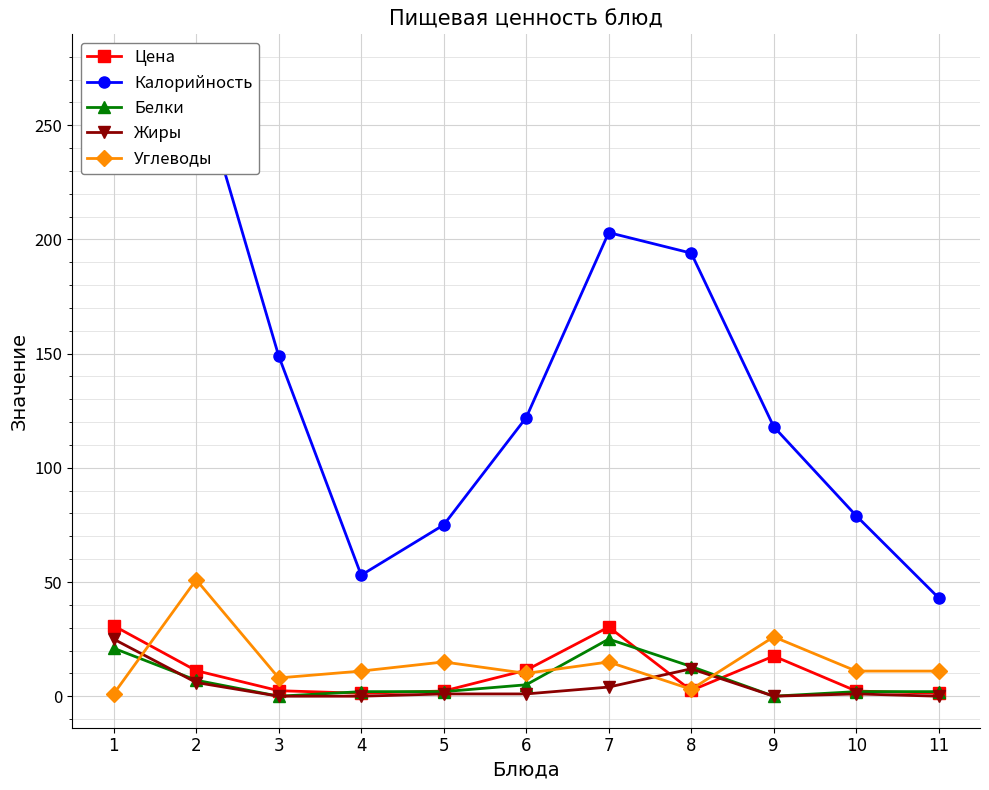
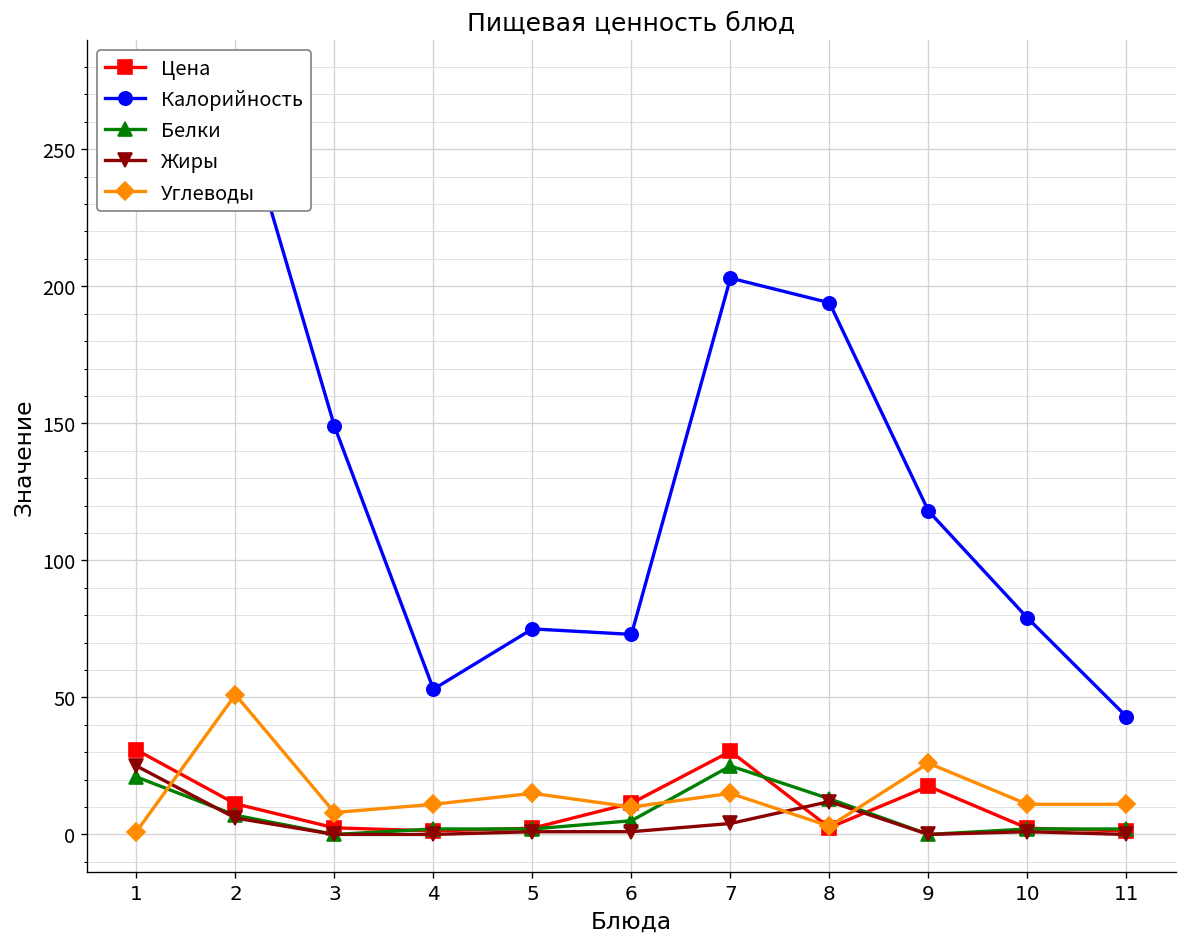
  {
    "Цена": {
      "1": 31,
      "2": 11,
      "3": 2,
      "6": 11,
      "7": 30,
      "9": 18
    },
    "Калорийность": {
      "3": 149,
      "4": 53,
      "5": 75,
-     "6": 122,
+     "6": 73,
      "7": 203,
      "8": 194,
      "9": 118,
      "10": 79,
      "11": 43
    },
    "Белки": {
      "1": 21,
      "6": 5,
      "7": 25
    },
    "Жиры": {
      "1": 25,
      "4": 0,
      "6": 1,
      "7": 4,
      "11": 0
    },
    "Углеводы": {
      "1": 1,
      "2": 51,
      "3": 8,
      "4": 11,
      "5": 15,
      "6": 10,
      "7": 15,
      "9": 26,
      "10": 11,
      "11": 11
    }
  }
